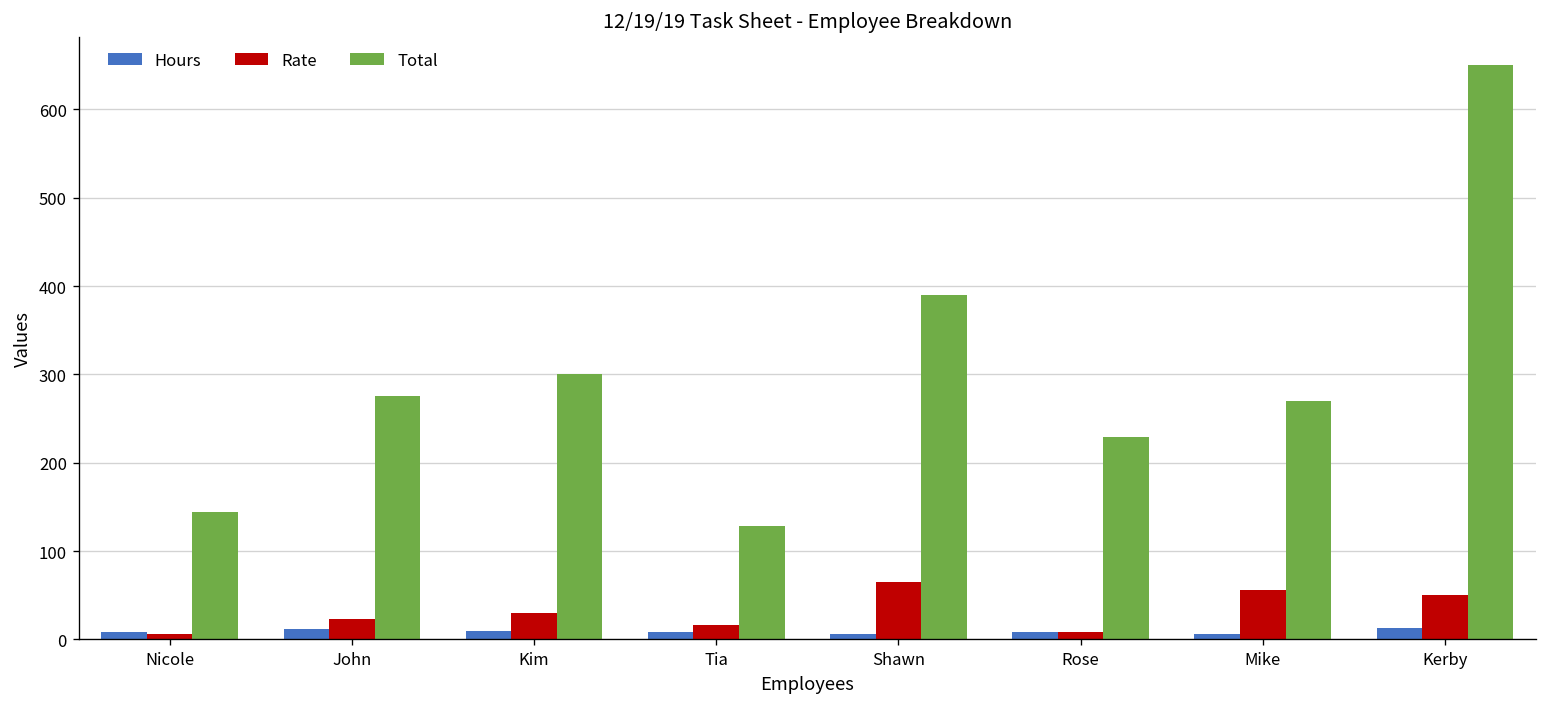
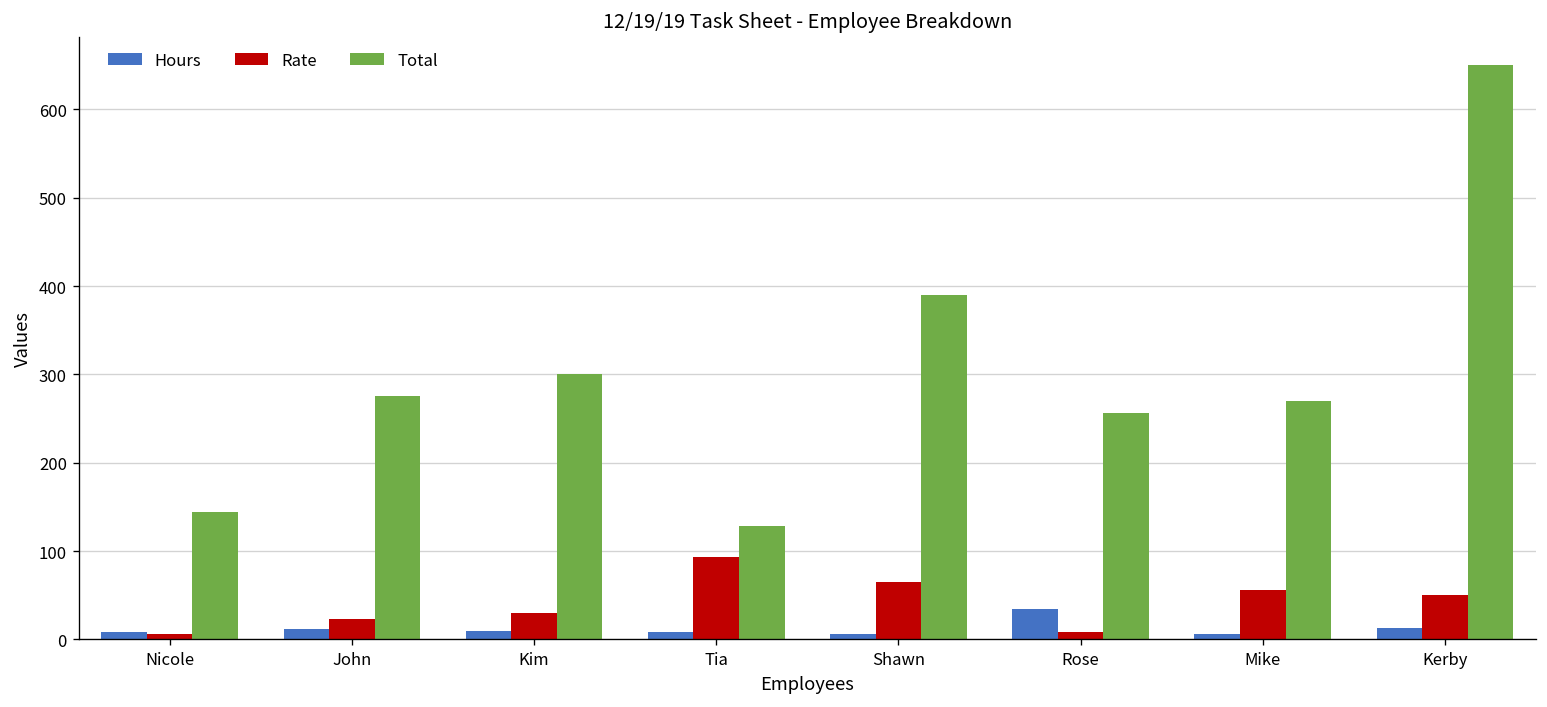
  {
    "Hours": {
      "Nicole": 10,
      "John": 10,
      "Kim": 10,
      "Tia": 10,
      "Shawn": 10,
-     "Rose": 10,
+     "Rose": 40,
      "Mike": 10,
      "Kerby": 10
    },
    "Rate": {
      "Nicole": 10,
      "John": 20,
      "Kim": 30,
-     "Tia": 20,
+     "Tia": 90,
      "Shawn": 70,
      "Rose": 10,
      "Mike": 60,
      "Kerby": 50
    },
    "Total": {
      "Nicole": 140,
      "John": 280,
      "Kim": 300,
      "Tia": 130,
      "Shawn": 390,
-     "Rose": 230,
+     "Rose": 260,
      "Mike": 270,
      "Kerby": 650
    }
  }
